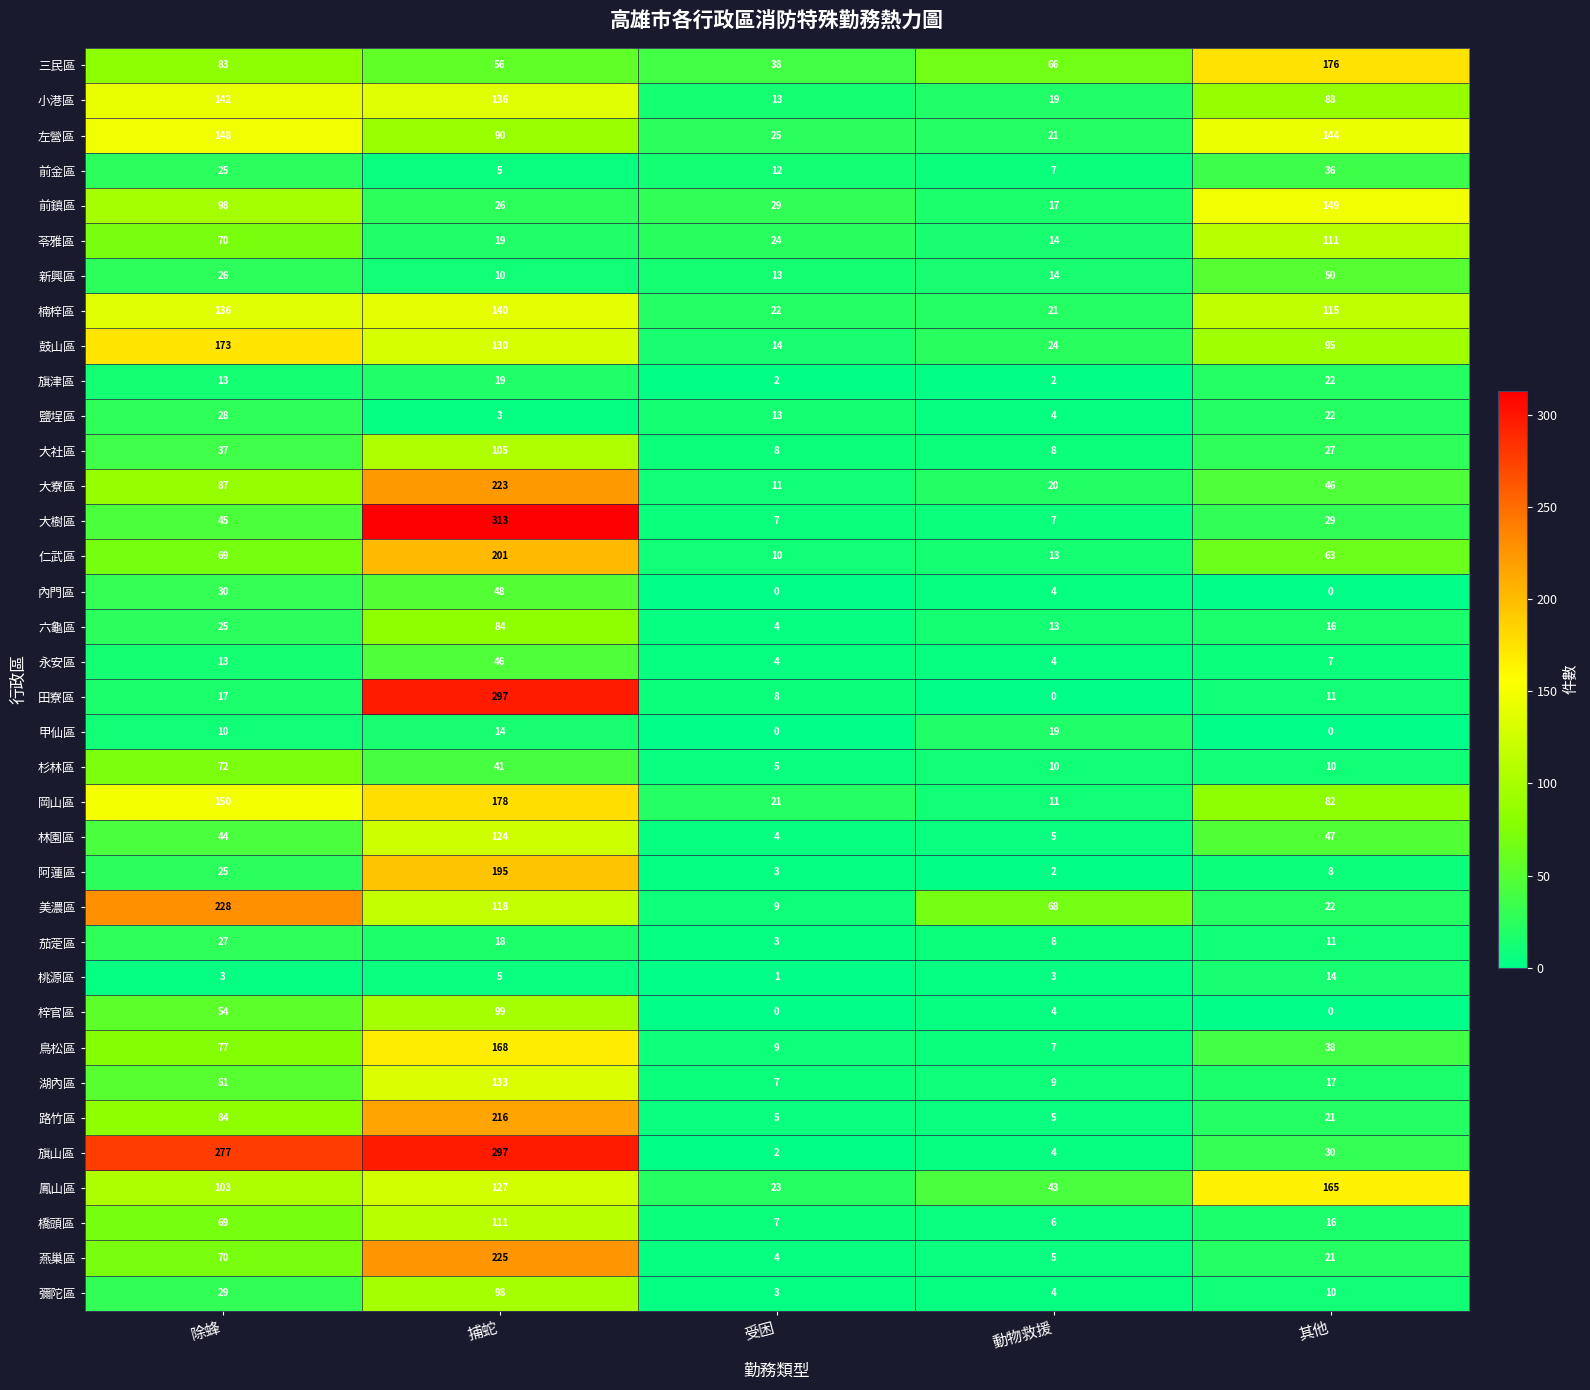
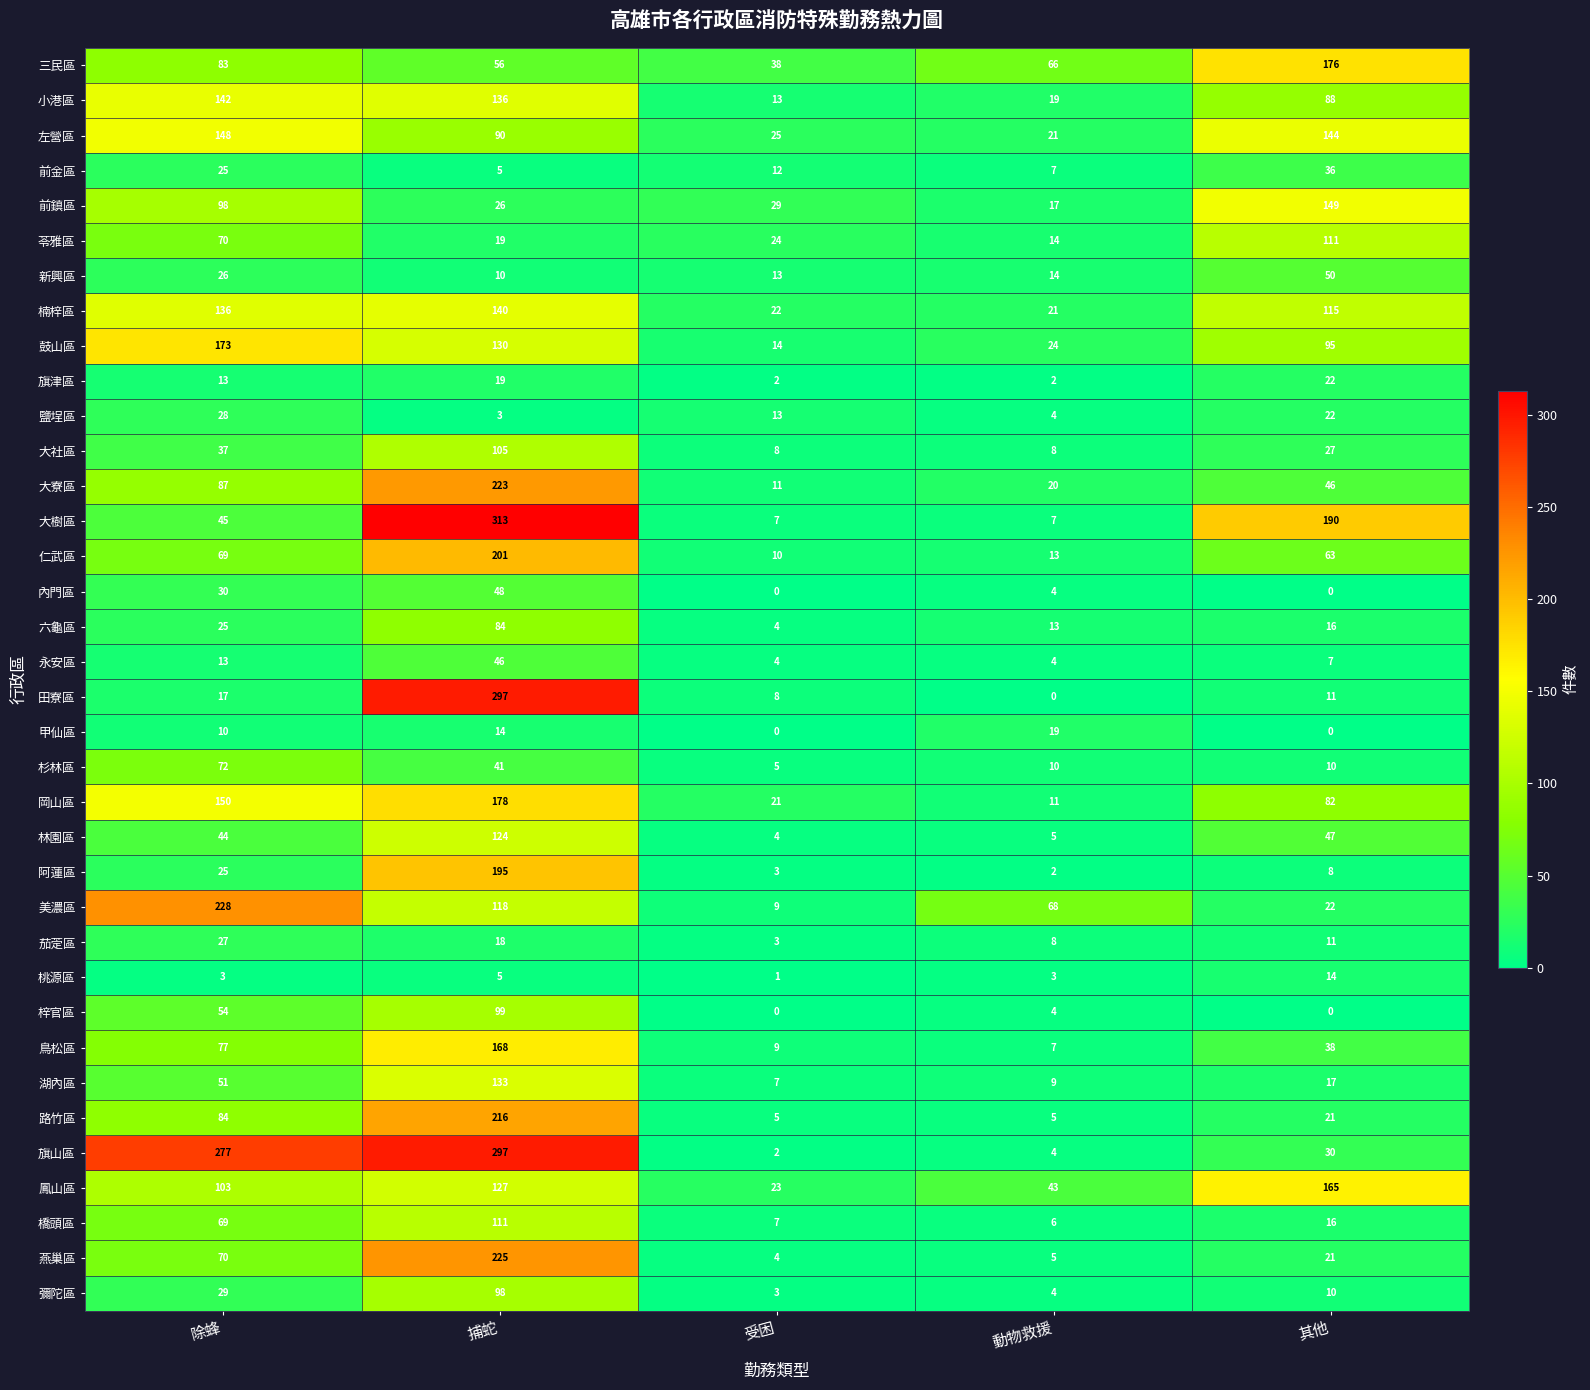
  {
    "三民區": {
      "除蜂": 83,
      "捕蛇": 56,
      "受困": 38,
      "動物救援": 66,
      "其他": 176
    },
    "小港區": {
      "除蜂": 142,
      "捕蛇": 136,
      "受困": 13,
      "動物救援": 19,
      "其他": 88
    },
    "左營區": {
      "除蜂": 148,
      "捕蛇": 90,
      "受困": 25,
      "動物救援": 21,
      "其他": 144
    },
    "前金區": {
      "除蜂": 25,
      "捕蛇": 5,
      "受困": 12,
      "動物救援": 7,
      "其他": 36
    },
    "前鎮區": {
      "除蜂": 98,
      "捕蛇": 26,
      "受困": 29,
      "動物救援": 17,
      "其他": 149
    },
    "苓雅區": {
      "除蜂": 70,
      "捕蛇": 19,
      "受困": 24,
      "動物救援": 14,
      "其他": 111
    },
    "新興區": {
      "除蜂": 26,
      "捕蛇": 10,
      "受困": 13,
      "動物救援": 14,
      "其他": 50
    },
    "楠梓區": {
      "除蜂": 136,
      "捕蛇": 140,
      "受困": 22,
      "動物救援": 21,
      "其他": 115
    },
    "鼓山區": {
      "除蜂": 173,
      "捕蛇": 130,
      "受困": 14,
      "動物救援": 24,
      "其他": 95
    },
    "旗津區": {
      "除蜂": 13,
      "捕蛇": 19,
      "受困": 2,
      "動物救援": 2,
      "其他": 22
    },
    "鹽埕區": {
      "除蜂": 28,
      "捕蛇": 3,
      "受困": 13,
      "動物救援": 4,
      "其他": 22
    },
    "大社區": {
      "除蜂": 37,
      "捕蛇": 105,
      "受困": 8,
      "動物救援": 8,
      "其他": 27
    },
    "大寮區": {
      "除蜂": 87,
      "捕蛇": 223,
      "受困": 11,
      "動物救援": 20,
      "其他": 46
    },
    "大樹區": {
      "除蜂": 45,
      "捕蛇": 313,
      "受困": 7,
      "動物救援": 7,
-     "其他": 29
+     "其他": 190
    },
    "仁武區": {
      "除蜂": 69,
      "捕蛇": 201,
      "受困": 10,
      "動物救援": 13,
      "其他": 63
    },
    "內門區": {
      "除蜂": 30,
      "捕蛇": 48,
      "受困": 0,
      "動物救援": 4,
      "其他": 0
    },
    "六龜區": {
      "除蜂": 25,
      "捕蛇": 84,
      "受困": 4,
      "動物救援": 13,
      "其他": 16
    },
    "永安區": {
      "除蜂": 13,
      "捕蛇": 46,
      "受困": 4,
      "動物救援": 4,
      "其他": 7
    },
    "田寮區": {
      "除蜂": 17,
      "捕蛇": 297,
      "受困": 8,
      "動物救援": 0,
      "其他": 11
    },
    "甲仙區": {
      "除蜂": 10,
      "捕蛇": 14,
      "受困": 0,
      "動物救援": 19,
      "其他": 0
    },
    "杉林區": {
      "除蜂": 72,
      "捕蛇": 41,
      "受困": 5,
      "動物救援": 10,
      "其他": 10
    },
    "岡山區": {
      "除蜂": 150,
      "捕蛇": 178,
      "受困": 21,
      "動物救援": 11,
      "其他": 82
    },
    "林園區": {
      "除蜂": 44,
      "捕蛇": 124,
      "受困": 4,
      "動物救援": 5,
      "其他": 47
    },
    "阿蓮區": {
      "除蜂": 25,
      "捕蛇": 195,
      "受困": 3,
      "動物救援": 2,
      "其他": 8
    },
    "美濃區": {
      "除蜂": 228,
      "捕蛇": 118,
      "受困": 9,
      "動物救援": 68,
      "其他": 22
    },
    "茄萣區": {
      "除蜂": 27,
      "捕蛇": 18,
      "受困": 3,
      "動物救援": 8,
      "其他": 11
    },
    "桃源區": {
      "除蜂": 3,
      "捕蛇": 5,
      "受困": 1,
      "動物救援": 3,
      "其他": 14
    },
    "梓官區": {
      "除蜂": 54,
      "捕蛇": 99,
      "受困": 0,
      "動物救援": 4,
      "其他": 0
    },
    "鳥松區": {
      "除蜂": 77,
      "捕蛇": 168,
      "受困": 9,
      "動物救援": 7,
      "其他": 38
    },
    "湖內區": {
      "除蜂": 51,
      "捕蛇": 133,
      "受困": 7,
      "動物救援": 9,
      "其他": 17
    },
    "路竹區": {
      "除蜂": 84,
      "捕蛇": 216,
      "受困": 5,
      "動物救援": 5,
      "其他": 21
    },
    "旗山區": {
      "除蜂": 277,
      "捕蛇": 297,
      "受困": 2,
      "動物救援": 4,
      "其他": 30
    },
    "鳳山區": {
      "除蜂": 103,
      "捕蛇": 127,
      "受困": 23,
      "動物救援": 43,
      "其他": 165
    },
    "橋頭區": {
      "除蜂": 69,
      "捕蛇": 111,
      "受困": 7,
      "動物救援": 6,
      "其他": 16
    },
    "燕巢區": {
      "除蜂": 70,
      "捕蛇": 225,
      "受困": 4,
      "動物救援": 5,
      "其他": 21
    },
    "彌陀區": {
      "除蜂": 29,
      "捕蛇": 98,
      "受困": 3,
      "動物救援": 4,
      "其他": 10
    }
  }
